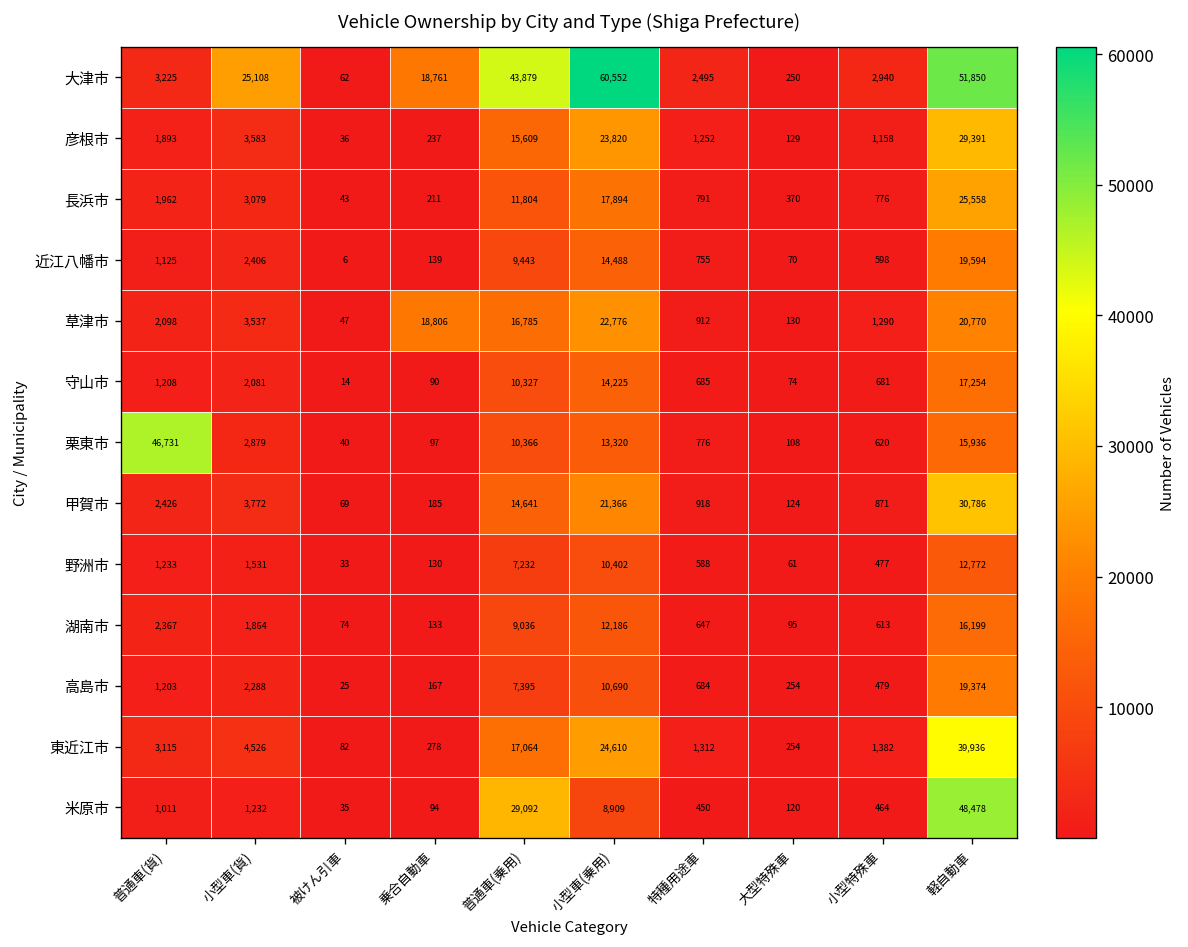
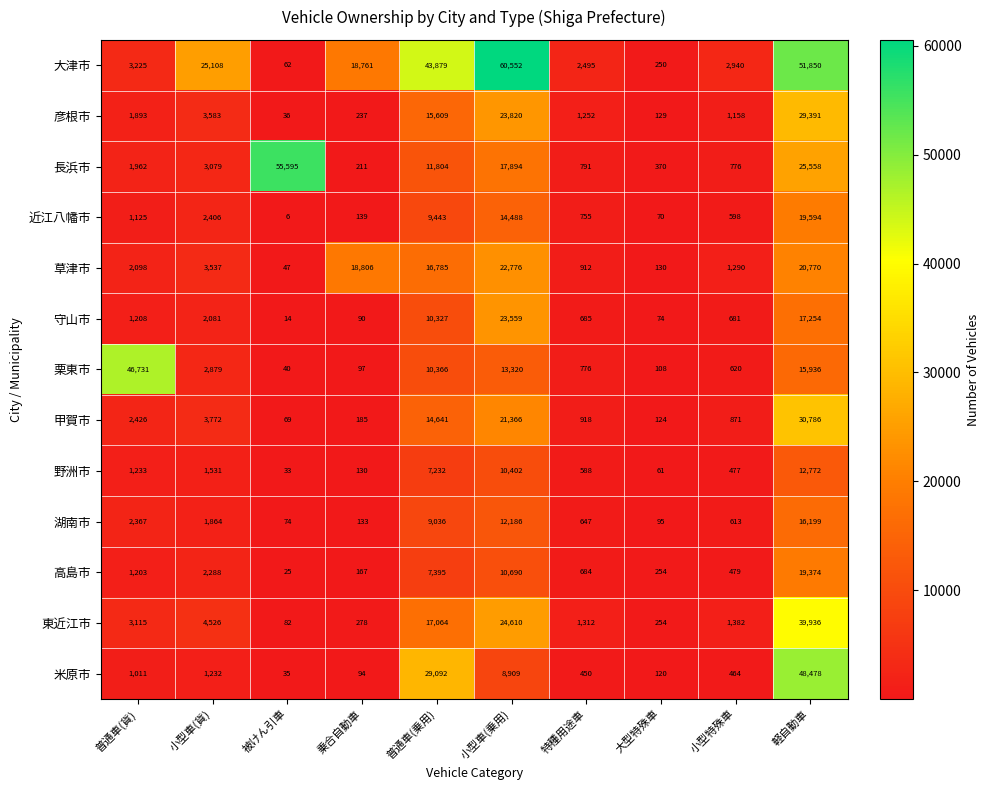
  {
    "大津市": {
      "普通車(貨)": "3,225",
      "小型車(貨)": "25,108",
      "被けん引車": "62",
      "乗合自動車": "18,761",
      "普通車(乗用)": "43,879",
      "小型車(乗用)": "60,552",
      "特種用途車": "2,495",
      "大型特殊車": "250",
      "小型特殊車": "2,940",
      "軽自動車": "51,850"
    },
    "彦根市": {
      "普通車(貨)": "1,893",
      "小型車(貨)": "3,583",
      "被けん引車": "36",
      "乗合自動車": "237",
      "普通車(乗用)": "15,609",
      "小型車(乗用)": "23,820",
      "特種用途車": "1,252",
      "大型特殊車": "129",
      "小型特殊車": "1,158",
      "軽自動車": "29,391"
    },
    "長浜市": {
      "普通車(貨)": "1,962",
      "小型車(貨)": "3,079",
-     "被けん引車": "43",
+     "被けん引車": "55,595",
      "乗合自動車": "211",
      "普通車(乗用)": "11,804",
      "小型車(乗用)": "17,894",
      "特種用途車": "791",
      "大型特殊車": "370",
      "小型特殊車": "776",
      "軽自動車": "25,558"
    },
    "近江八幡市": {
      "普通車(貨)": "1,125",
      "小型車(貨)": "2,406",
      "被けん引車": "6",
      "乗合自動車": "139",
      "普通車(乗用)": "9,443",
      "小型車(乗用)": "14,488",
      "特種用途車": "755",
      "大型特殊車": "70",
      "小型特殊車": "598",
      "軽自動車": "19,594"
    },
    "草津市": {
      "普通車(貨)": "2,098",
      "小型車(貨)": "3,537",
      "被けん引車": "47",
      "乗合自動車": "18,806",
      "普通車(乗用)": "16,785",
      "小型車(乗用)": "22,776",
      "特種用途車": "912",
      "大型特殊車": "130",
      "小型特殊車": "1,290",
      "軽自動車": "20,770"
    },
    "守山市": {
      "普通車(貨)": "1,208",
      "小型車(貨)": "2,081",
      "被けん引車": "14",
      "乗合自動車": "90",
      "普通車(乗用)": "10,327",
-     "小型車(乗用)": "14,225",
+     "小型車(乗用)": "23,559",
      "特種用途車": "685",
      "大型特殊車": "74",
      "小型特殊車": "681",
      "軽自動車": "17,254"
    },
    "栗東市": {
      "普通車(貨)": "46,731",
      "小型車(貨)": "2,879",
      "被けん引車": "40",
      "乗合自動車": "97",
      "普通車(乗用)": "10,366",
      "小型車(乗用)": "13,320",
      "特種用途車": "776",
      "大型特殊車": "108",
      "小型特殊車": "620",
      "軽自動車": "15,936"
    },
    "甲賀市": {
      "普通車(貨)": "2,426",
      "小型車(貨)": "3,772",
      "被けん引車": "69",
      "乗合自動車": "185",
      "普通車(乗用)": "14,641",
      "小型車(乗用)": "21,366",
      "特種用途車": "918",
      "大型特殊車": "124",
      "小型特殊車": "871",
      "軽自動車": "30,786"
    },
    "野洲市": {
      "普通車(貨)": "1,233",
      "小型車(貨)": "1,531",
      "被けん引車": "33",
      "乗合自動車": "130",
      "普通車(乗用)": "7,232",
      "小型車(乗用)": "10,402",
      "特種用途車": "588",
      "大型特殊車": "61",
      "小型特殊車": "477",
      "軽自動車": "12,772"
    },
    "湖南市": {
      "普通車(貨)": "2,367",
      "小型車(貨)": "1,864",
      "被けん引車": "74",
      "乗合自動車": "133",
      "普通車(乗用)": "9,036",
      "小型車(乗用)": "12,186",
      "特種用途車": "647",
      "大型特殊車": "95",
      "小型特殊車": "613",
      "軽自動車": "16,199"
    },
    "高島市": {
      "普通車(貨)": "1,203",
      "小型車(貨)": "2,288",
      "被けん引車": "25",
      "乗合自動車": "167",
      "普通車(乗用)": "7,395",
      "小型車(乗用)": "10,690",
      "特種用途車": "684",
      "大型特殊車": "254",
      "小型特殊車": "479",
      "軽自動車": "19,374"
    },
    "東近江市": {
      "普通車(貨)": "3,115",
      "小型車(貨)": "4,526",
      "被けん引車": "82",
      "乗合自動車": "278",
      "普通車(乗用)": "17,064",
      "小型車(乗用)": "24,610",
      "特種用途車": "1,312",
      "大型特殊車": "254",
      "小型特殊車": "1,382",
      "軽自動車": "39,936"
    },
    "米原市": {
      "普通車(貨)": "1,011",
      "小型車(貨)": "1,232",
      "被けん引車": "35",
      "乗合自動車": "94",
      "普通車(乗用)": "29,092",
      "小型車(乗用)": "8,909",
      "特種用途車": "450",
      "大型特殊車": "120",
      "小型特殊車": "464",
      "軽自動車": "48,478"
    }
  }
